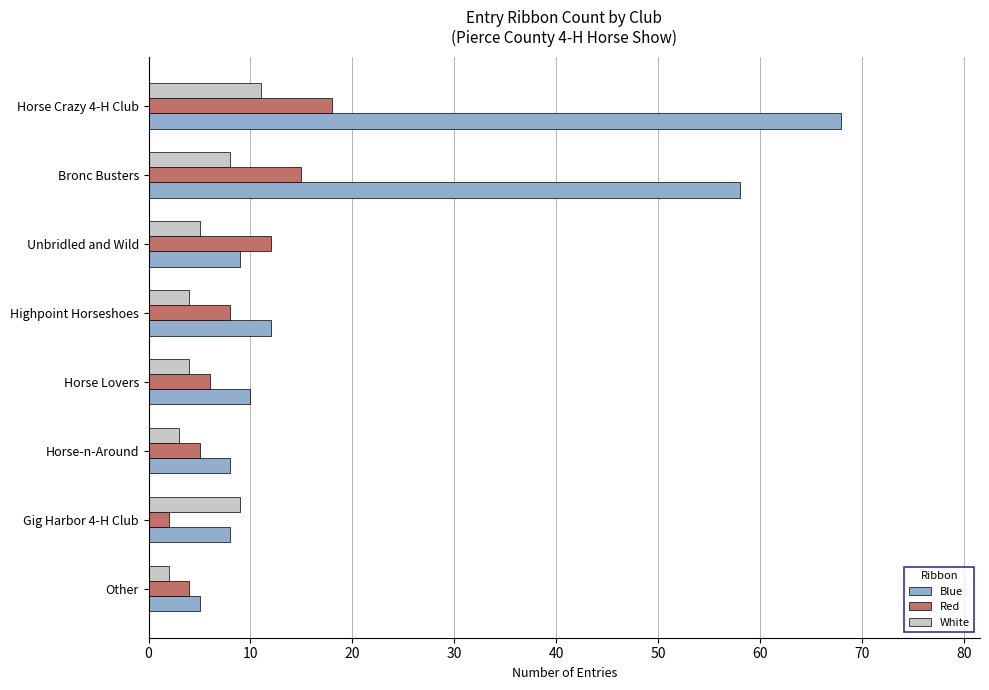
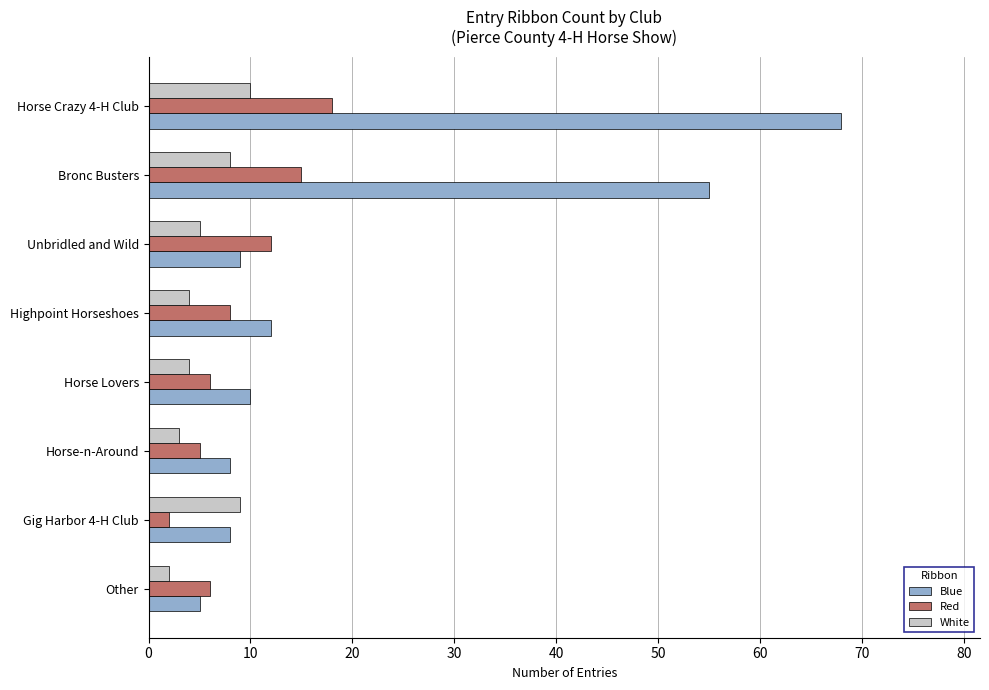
  {
    "Blue": {
      "Horse Crazy 4-H Club": 68,
-     "Bronc Busters": 58,
+     "Bronc Busters": 55,
      "Unbridled and Wild": 9,
      "Highpoint Horseshoes": 12,
      "Horse Lovers": 10,
      "Horse-n-Around": 8,
      "Gig Harbor 4-H Club": 8,
      "Other": 5
    },
    "Red": {
      "Horse Crazy 4-H Club": 18,
      "Bronc Busters": 15,
      "Unbridled and Wild": 12,
      "Highpoint Horseshoes": 8,
      "Horse Lovers": 6,
      "Horse-n-Around": 5,
      "Gig Harbor 4-H Club": 2,
-     "Other": 4
+     "Other": 6
    },
    "White": {
-     "Horse Crazy 4-H Club": 11,
+     "Horse Crazy 4-H Club": 10,
      "Bronc Busters": 8,
      "Unbridled and Wild": 5,
      "Highpoint Horseshoes": 4,
      "Horse Lovers": 4,
      "Horse-n-Around": 3,
      "Gig Harbor 4-H Club": 9,
      "Other": 2
    }
  }
